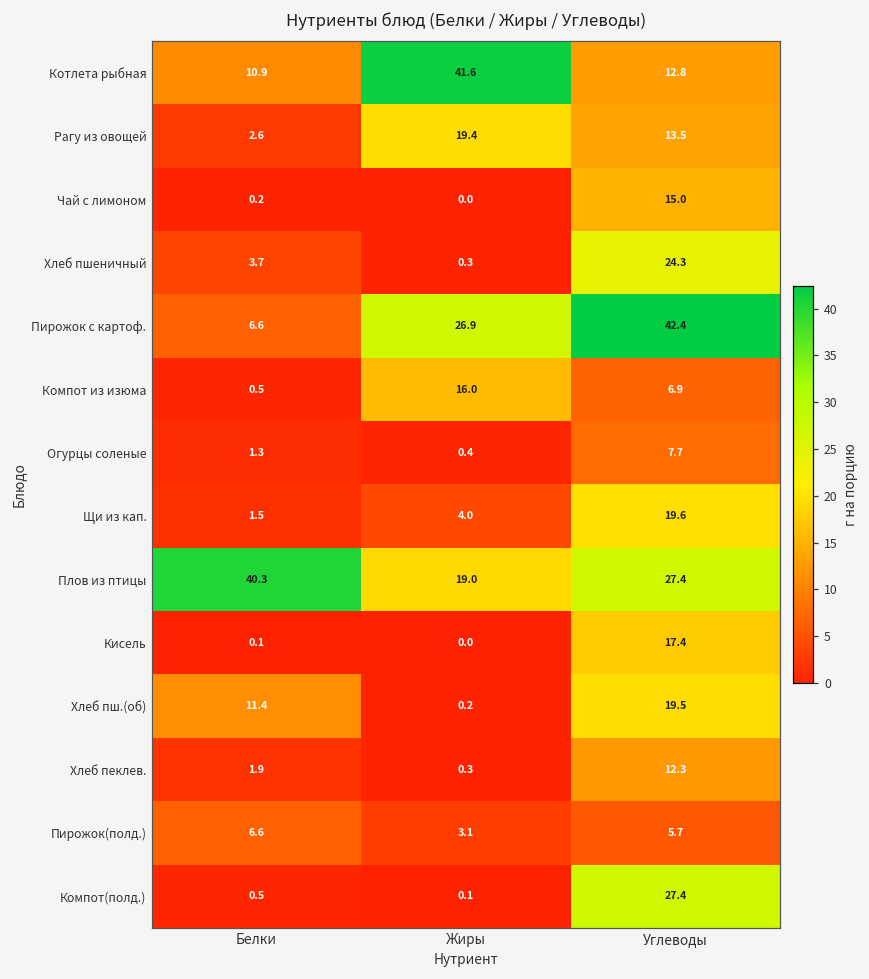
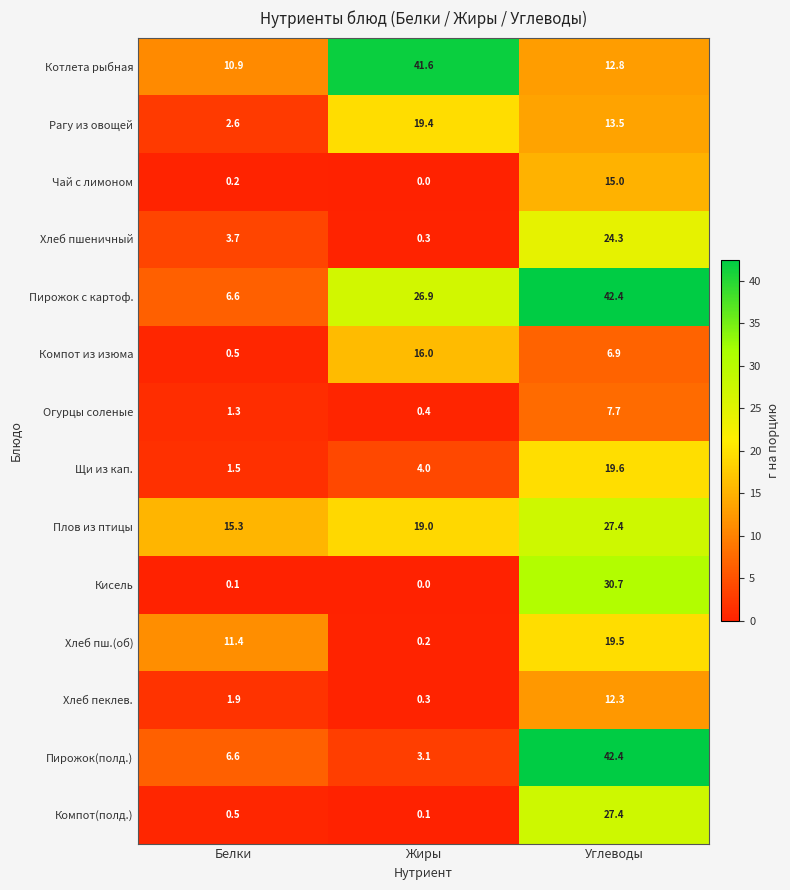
  {
    "Котлета рыбная": {
      "Белки": 10.9,
      "Жиры": 41.6,
      "Углеводы": 12.8
    },
    "Рагу из овощей": {
      "Белки": 2.6,
      "Жиры": 19.4,
      "Углеводы": 13.5
    },
    "Чай с лимоном": {
      "Белки": 0.2,
      "Жиры": 0.0,
      "Углеводы": 15.0
    },
    "Хлеб пшеничный": {
      "Белки": 3.7,
      "Жиры": 0.3,
      "Углеводы": 24.3
    },
    "Пирожок с картоф.": {
      "Белки": 6.6,
      "Жиры": 26.9,
      "Углеводы": 42.4
    },
    "Компот из изюма": {
      "Белки": 0.5,
      "Жиры": 16.0,
      "Углеводы": 6.9
    },
    "Огурцы соленые": {
      "Белки": 1.3,
      "Жиры": 0.4,
      "Углеводы": 7.7
    },
    "Щи из кап.": {
      "Белки": 1.5,
      "Жиры": 4.0,
      "Углеводы": 19.6
    },
    "Плов из птицы": {
-     "Белки": 40.3,
+     "Белки": 15.3,
      "Жиры": 19.0,
      "Углеводы": 27.4
    },
    "Кисель": {
      "Белки": 0.1,
      "Жиры": 0.0,
-     "Углеводы": 17.4
+     "Углеводы": 30.7
    },
    "Хлеб пш.(об)": {
      "Белки": 11.4,
      "Жиры": 0.2,
      "Углеводы": 19.5
    },
    "Хлеб пеклев.": {
      "Белки": 1.9,
      "Жиры": 0.3,
      "Углеводы": 12.3
    },
    "Пирожок(полд.)": {
      "Белки": 6.6,
      "Жиры": 3.1,
-     "Углеводы": 5.7
+     "Углеводы": 42.4
    },
    "Компот(полд.)": {
      "Белки": 0.5,
      "Жиры": 0.1,
      "Углеводы": 27.4
    }
  }
